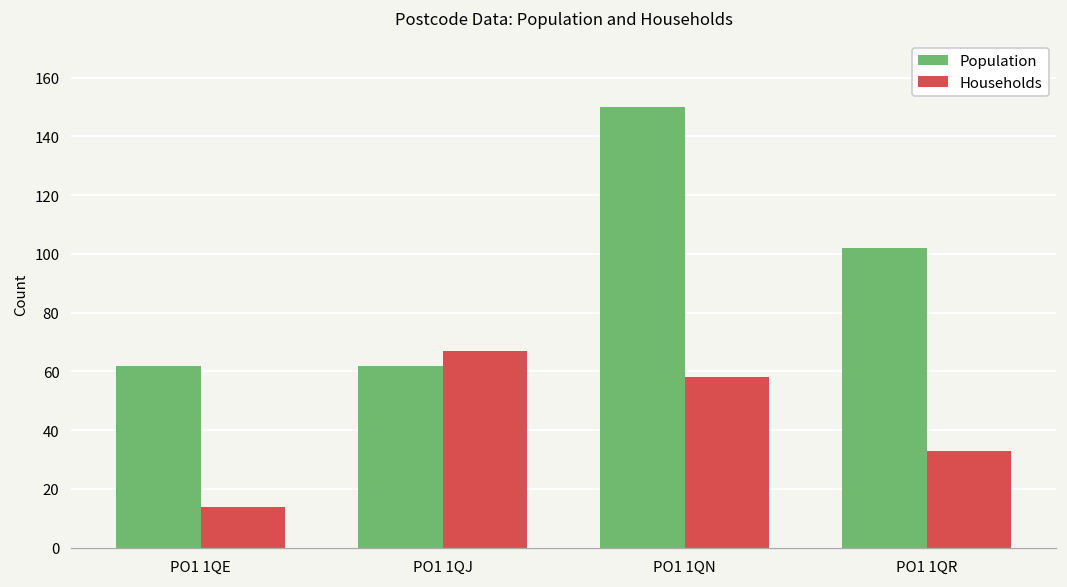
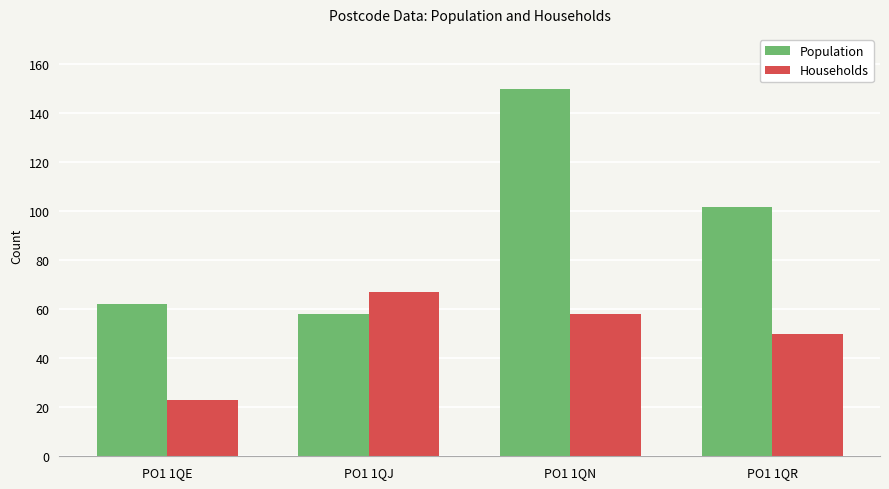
  {
    "Population": {
      "PO1 1QE": 62,
-     "PO1 1QJ": 62,
+     "PO1 1QJ": 58,
      "PO1 1QN": 150,
      "PO1 1QR": 102
    },
    "Households": {
-     "PO1 1QE": 14,
+     "PO1 1QE": 23,
      "PO1 1QJ": 67,
      "PO1 1QN": 58,
-     "PO1 1QR": 33
+     "PO1 1QR": 50
    }
  }
